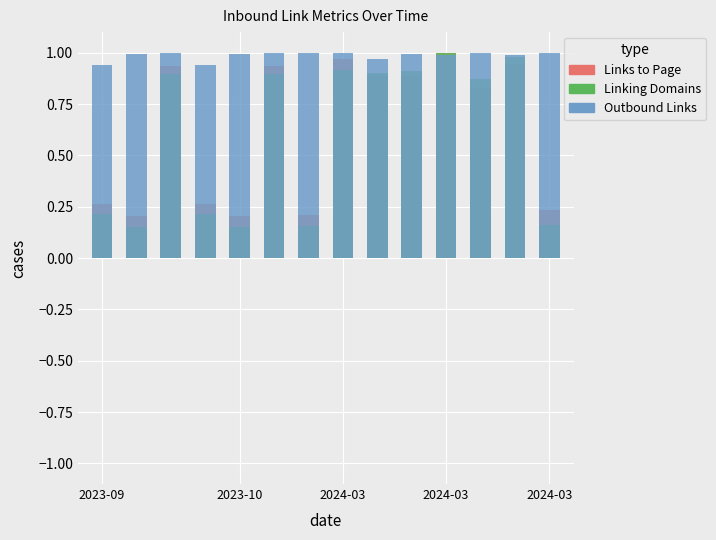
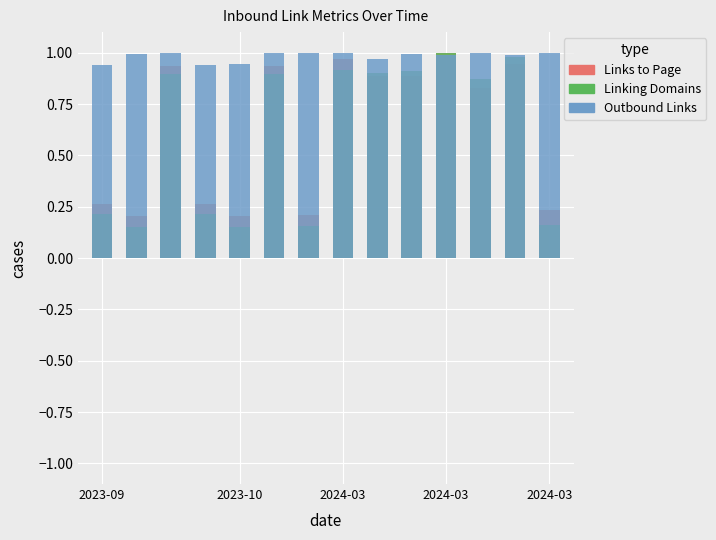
  {
    "Outbound Links": {
      "2023-09": 0.94,
-     "2023-10": 0.99
+     "2023-10": 0.95
    }
  }
